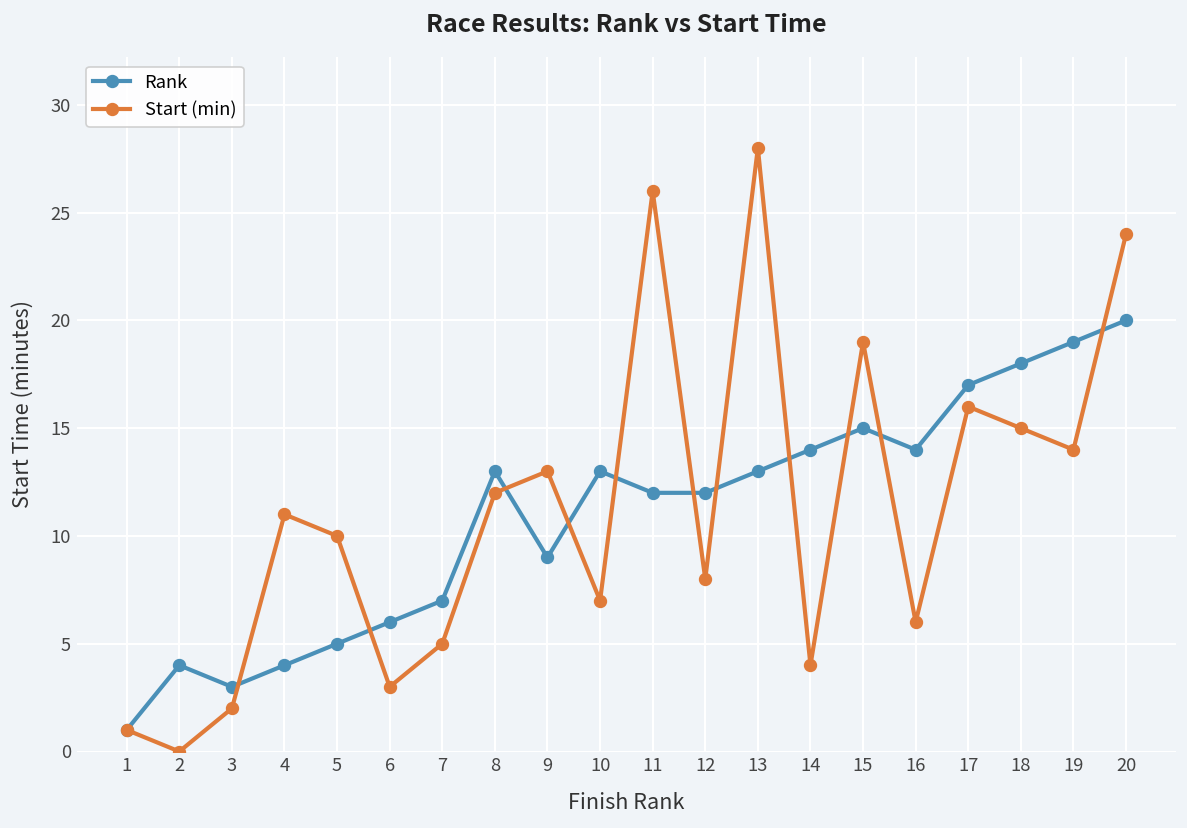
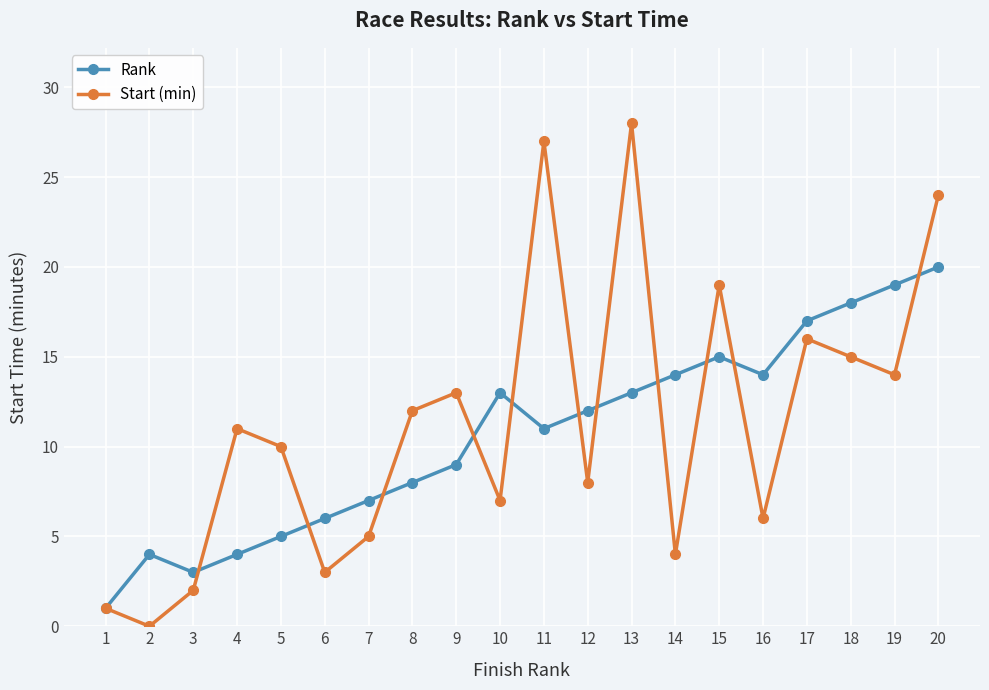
  {
    "Rank": {
      "2": 4,
      "3": 3,
      "4": 4,
      "5": 5,
      "6": 6,
      "7": 7,
-     "8": 13,
+     "8": 8,
      "9": 9,
      "10": 13,
-     "11": 12,
+     "11": 11,
      "12": 12,
      "13": 13,
      "14": 14,
      "15": 15,
      "16": 14,
      "17": 17,
      "18": 18,
      "19": 19,
      "20": 20
    },
    "Start (min)": {
      "2": 0,
      "3": 2,
      "4": 11,
      "5": 10,
      "6": 3,
      "7": 5,
      "8": 12,
      "9": 13,
      "10": 7,
-     "11": 26,
+     "11": 27,
      "12": 8,
      "13": 28,
      "14": 4,
      "15": 19,
      "16": 6,
      "17": 16,
      "18": 15,
      "19": 14,
      "20": 24
    }
  }
